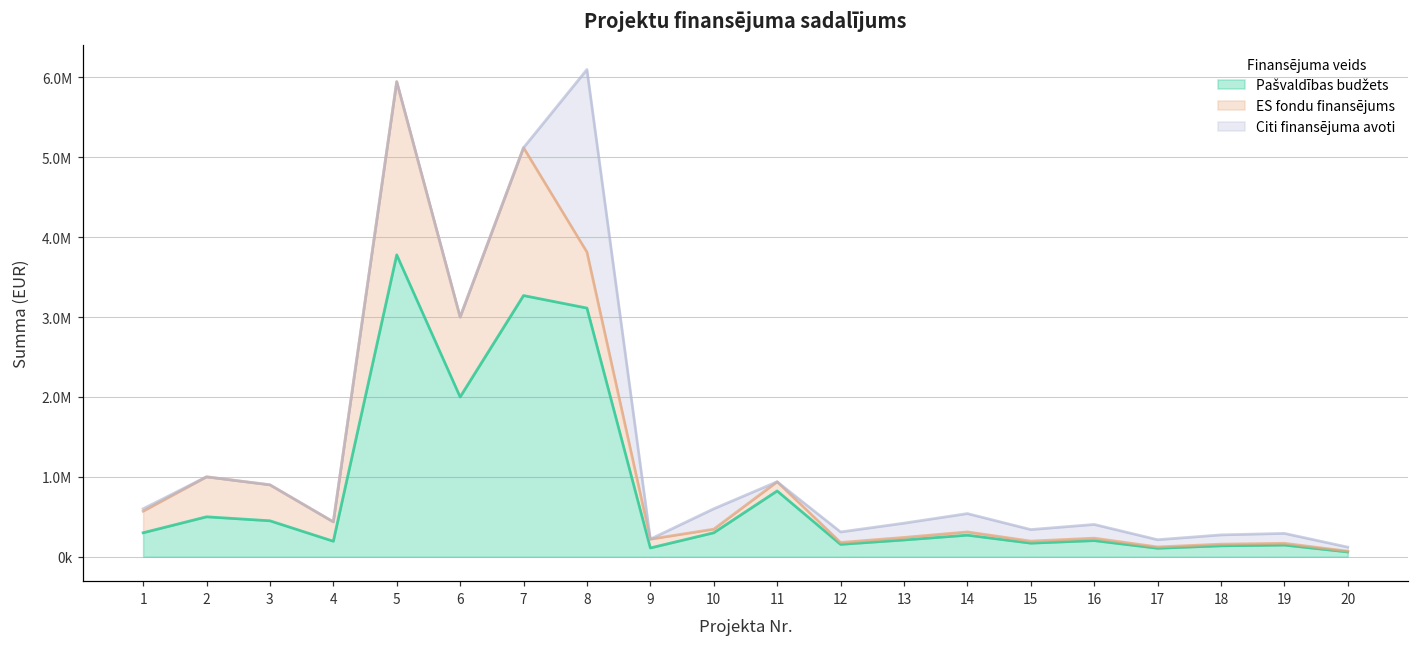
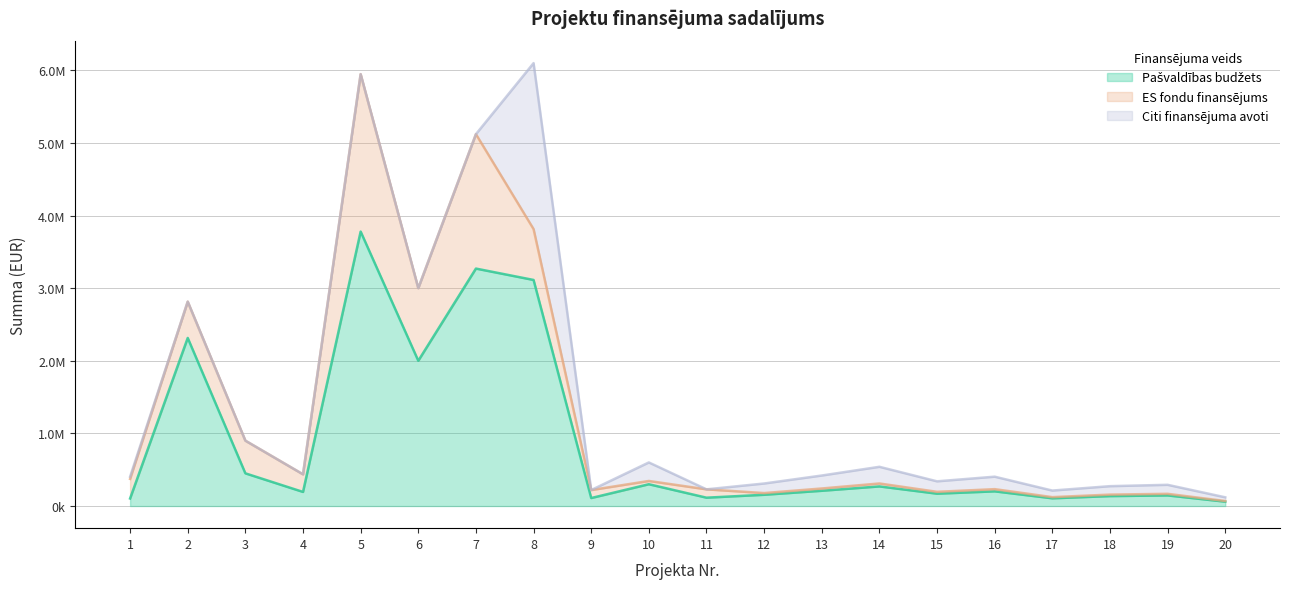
  {
    "Pašvaldības budžets": {
-     "1": 300000,
-     "2": 500000,
+     "1": 100000,
+     "2": 2300000,
      "3": 500000,
      "4": 200000,
      "5": 3800000,
      "6": 2000000,
      "7": 3300000,
      "8": 3100000,
      "9": 100000,
      "10": 300000,
-     "11": 800000,
+     "11": 100000,
      "14": 300000
    }
  }
